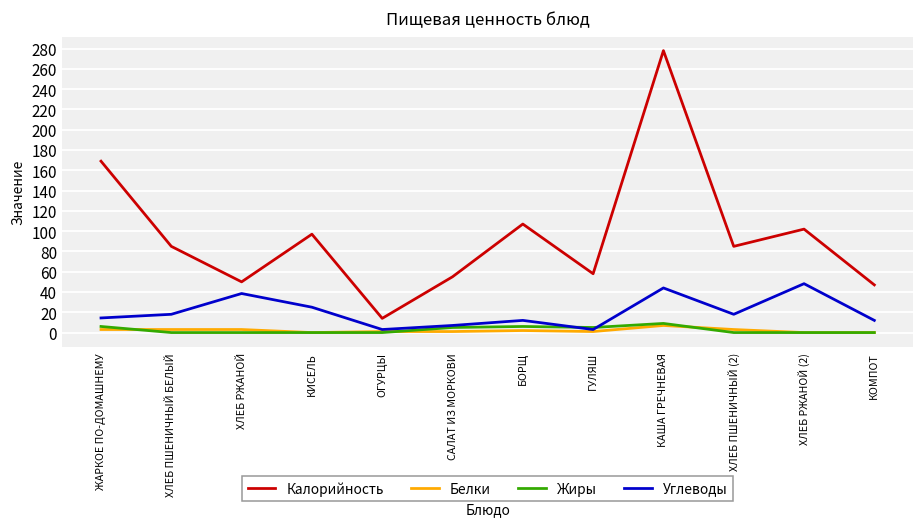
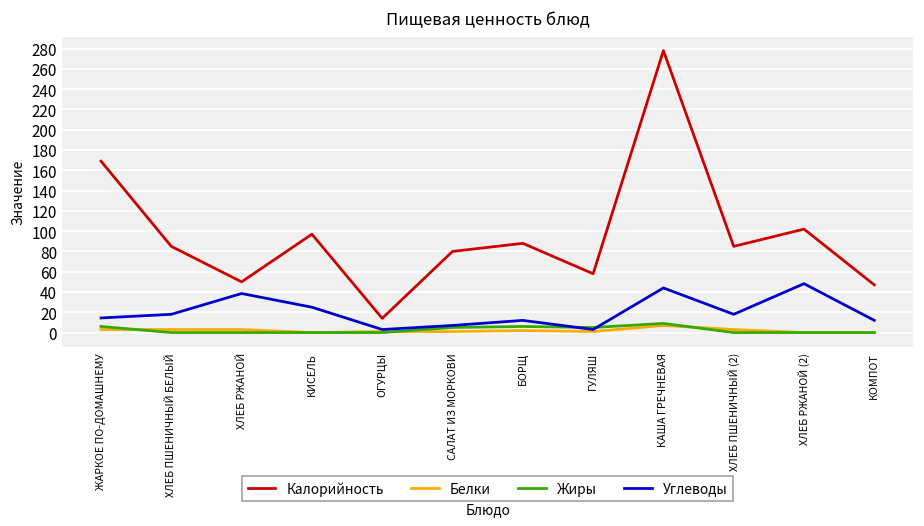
  {
    "Калорийность": {
      "ЖАРКОЕ ПО-ДОМАШНЕМУ": 170,
      "ХЛЕБ ПШЕНИЧНЫЙ БЕЛЫЙ": 90,
      "ХЛЕБ РЖАНОЙ": 50,
      "КИСЕЛЬ": 100,
      "ОГУРЦЫ": 10,
-     "САЛАТ ИЗ МОРКОВИ": 60,
-     "БОРЩ": 110,
+     "САЛАТ ИЗ МОРКОВИ": 80,
+     "БОРЩ": 90,
      "ГУЛЯШ": 60,
      "КАША ГРЕЧНЕВАЯ": 280,
      "ХЛЕБ ПШЕНИЧНЫЙ (2)": 90,
      "ХЛЕБ РЖАНОЙ (2)": 100,
      "КОМПОТ": 50
    },
    "Белки": {
      "ЖАРКОЕ ПО-ДОМАШНЕМУ": 0,
      "ХЛЕБ ПШЕНИЧНЫЙ БЕЛЫЙ": 0,
      "ХЛЕБ РЖАНОЙ": 0,
      "САЛАТ ИЗ МОРКОВИ": 0,
      "БОРЩ": 0,
      "ХЛЕБ ПШЕНИЧНЫЙ (2)": 0
    },
    "Жиры": {
      "ЖАРКОЕ ПО-ДОМАШНЕМУ": 10,
      "ХЛЕБ ПШЕНИЧНЫЙ БЕЛЫЙ": 0,
      "ХЛЕБ РЖАНОЙ": 0,
      "БОРЩ": 10,
      "ХЛЕБ ПШЕНИЧНЫЙ (2)": 0
    },
    "Углеводы": {
      "ЖАРКОЕ ПО-ДОМАШНЕМУ": 10,
      "ХЛЕБ ПШЕНИЧНЫЙ БЕЛЫЙ": 20,
      "ХЛЕБ РЖАНОЙ": 40,
      "КИСЕЛЬ": 30,
      "БОРЩ": 10,
      "КАША ГРЕЧНЕВАЯ": 40,
      "ХЛЕБ ПШЕНИЧНЫЙ (2)": 20,
      "ХЛЕБ РЖАНОЙ (2)": 50,
      "КОМПОТ": 10
    }
  }
